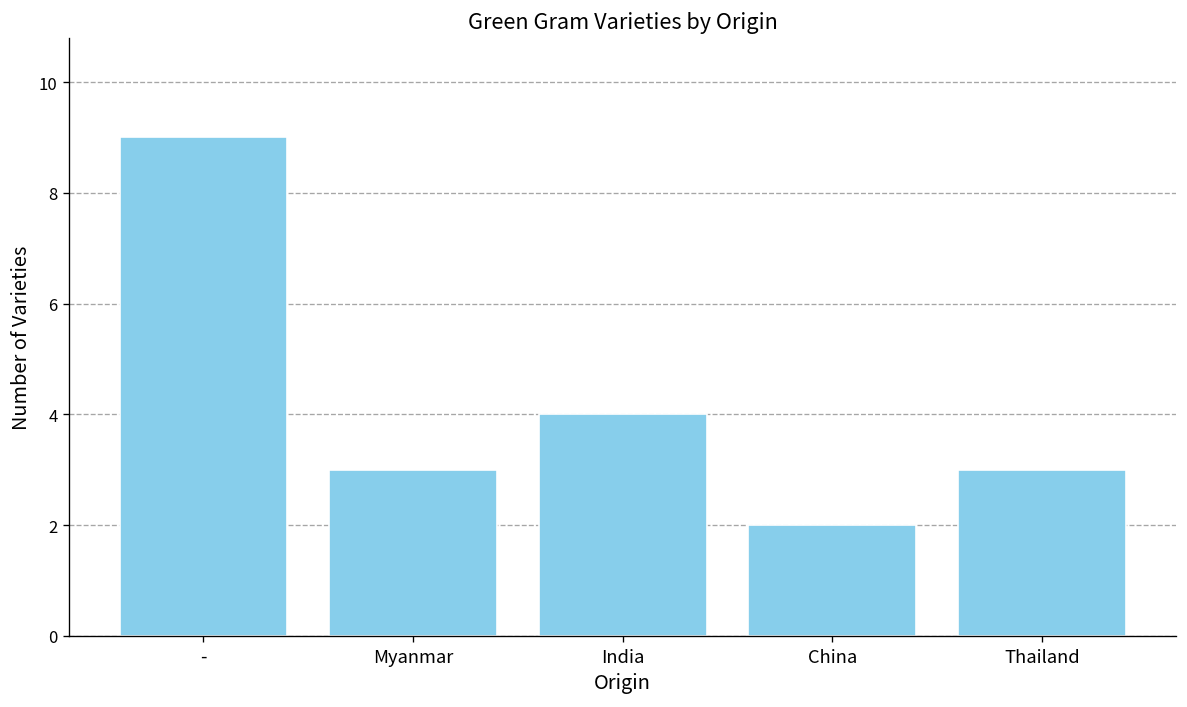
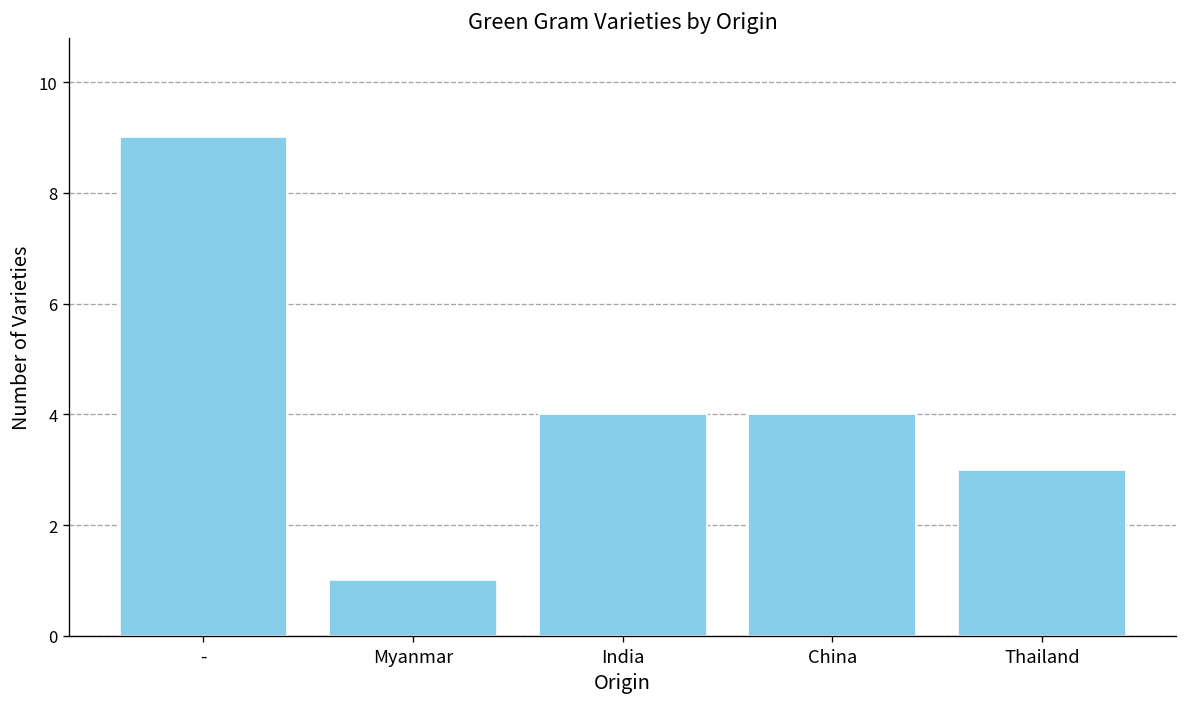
  {
    "-": 9,
-   "Myanmar": 3,
+   "Myanmar": 1,
    "India": 4,
-   "China": 2,
+   "China": 4,
    "Thailand": 3
  }
